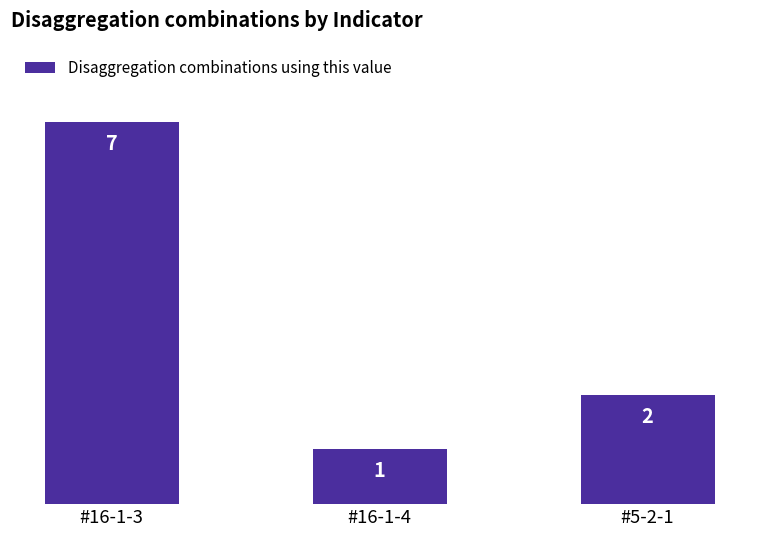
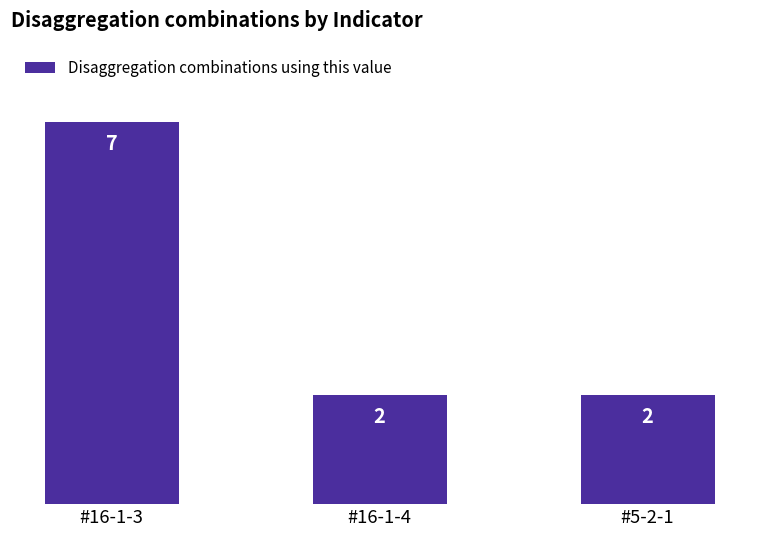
  {
    "#16-1-3": 7,
-   "#16-1-4": 1,
+   "#16-1-4": 2,
    "#5-2-1": 2
  }
